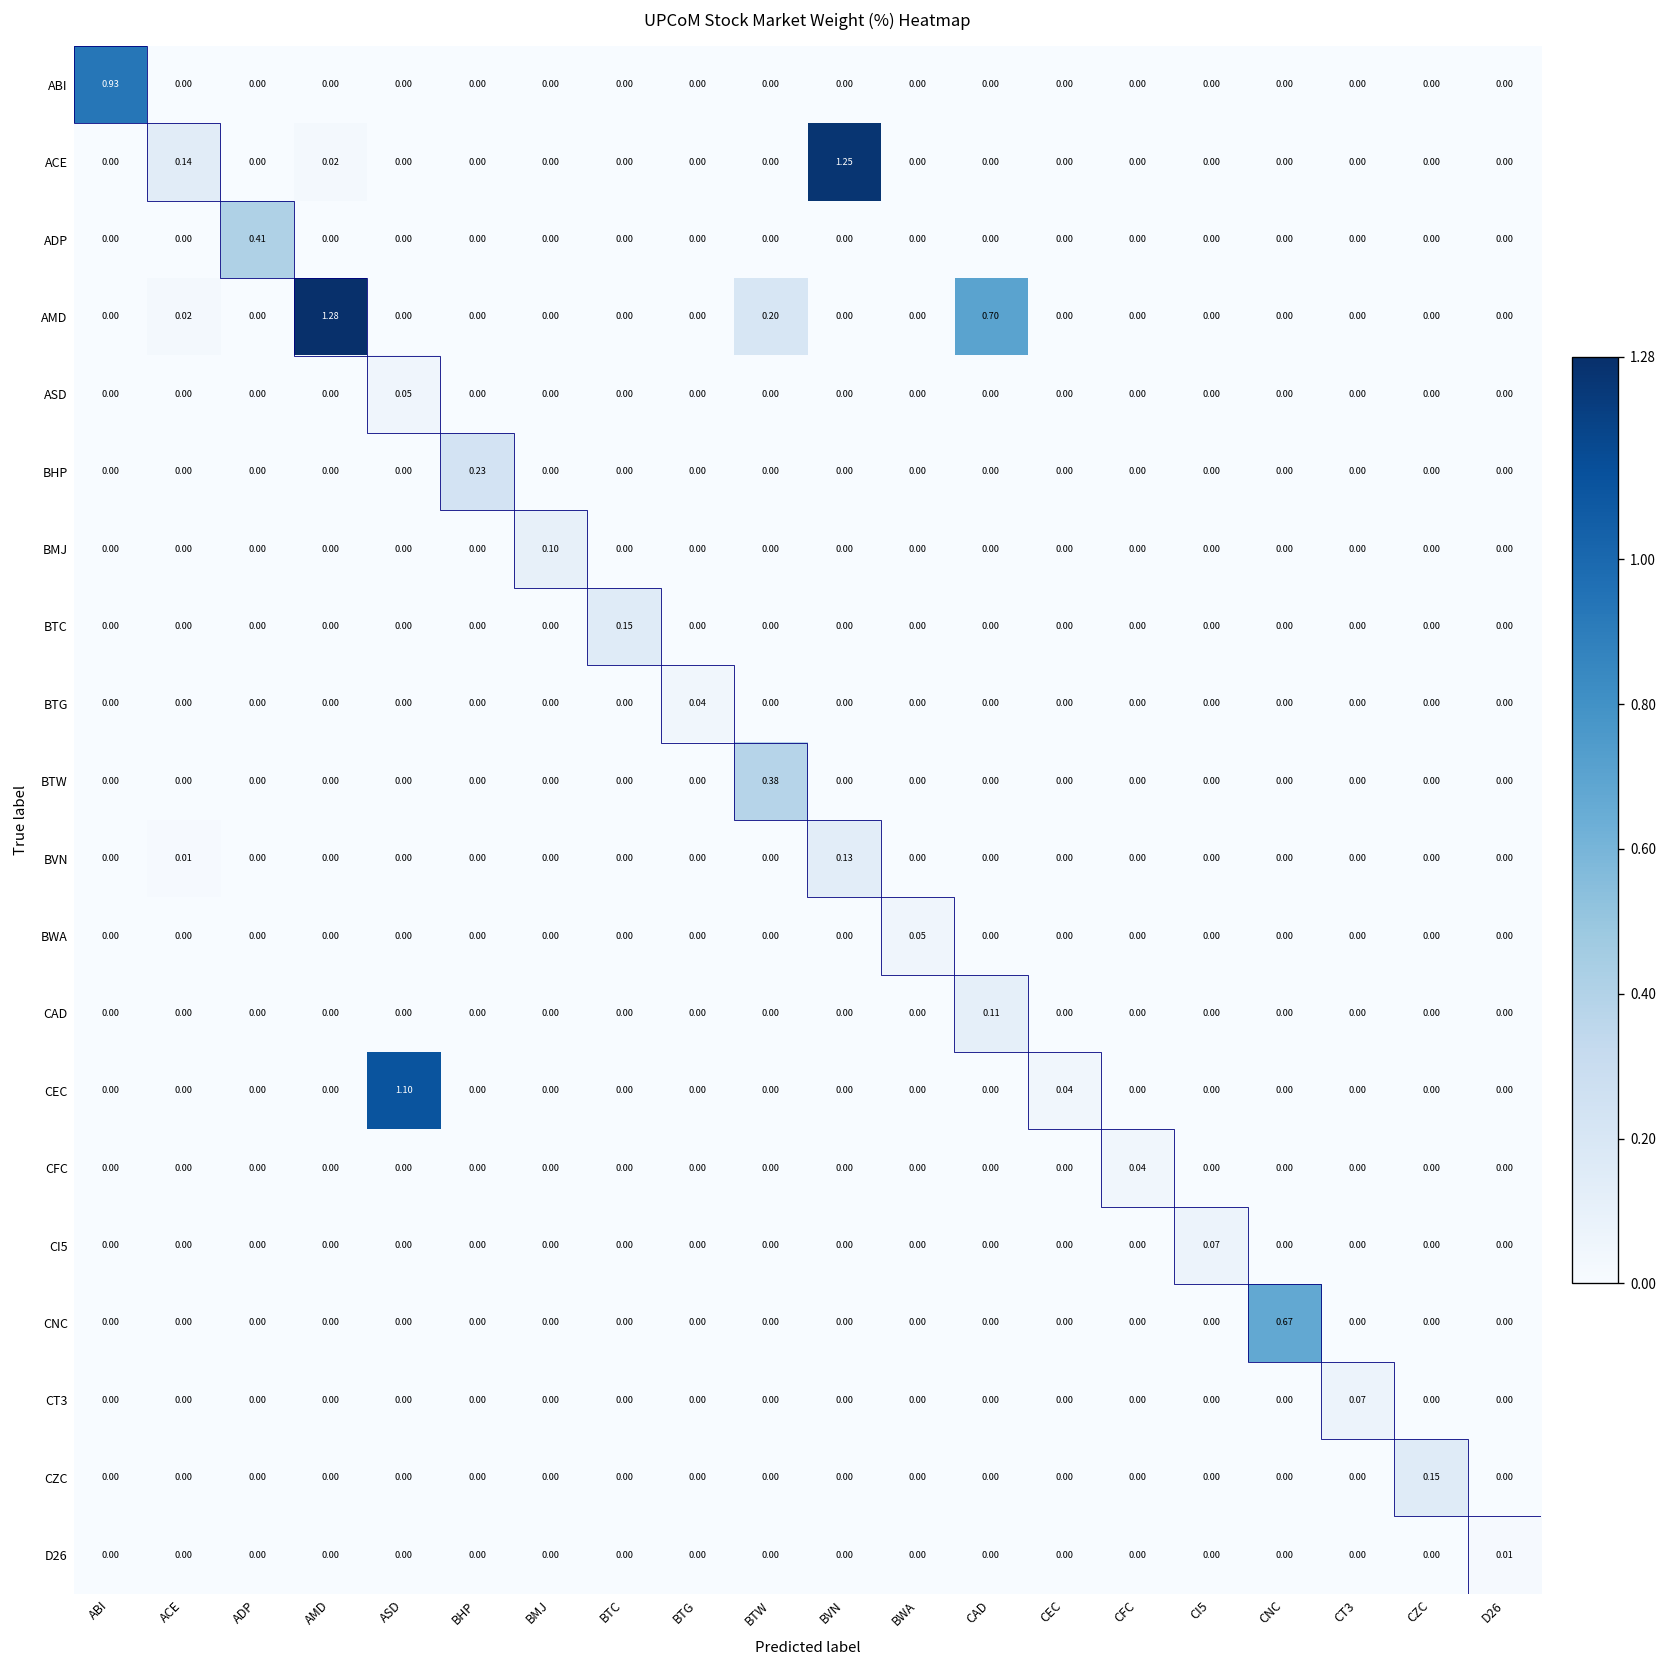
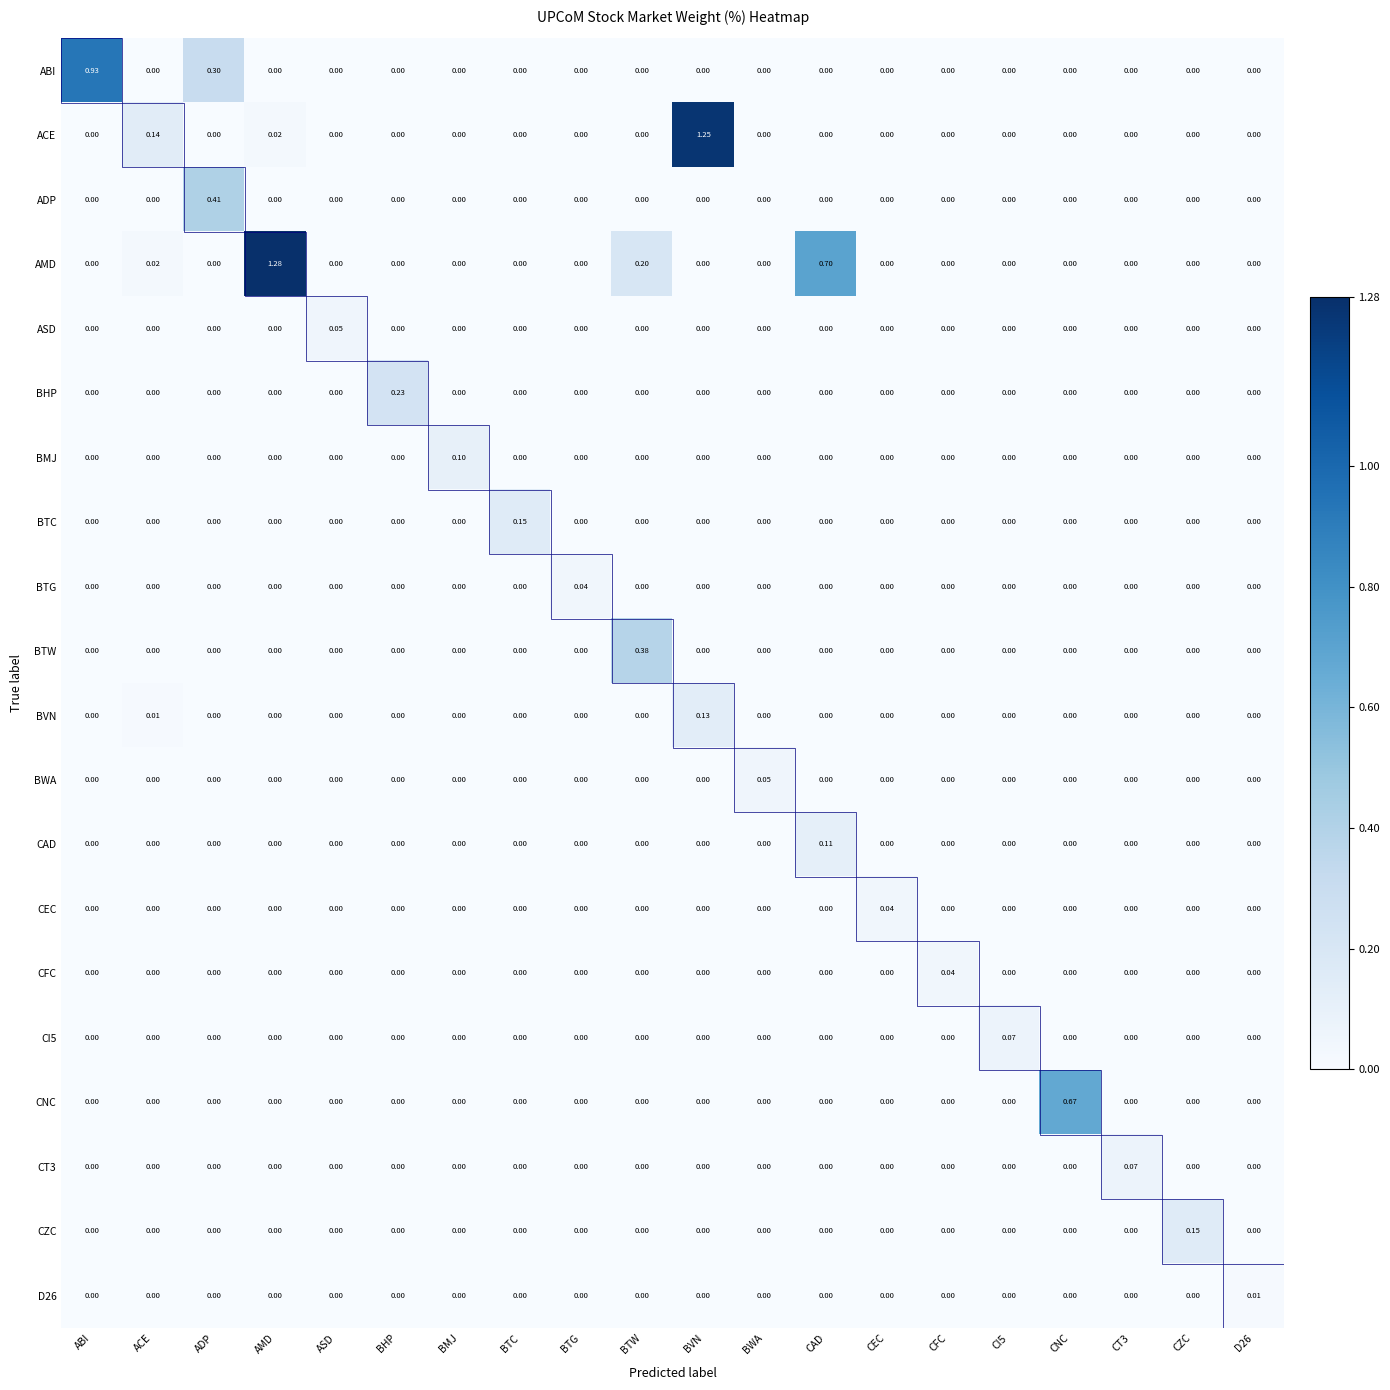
  {
    "ABI": {
      "ABI": 0.93,
      "ACE": 0.00,
-     "ADP": 0.00,
+     "ADP": 0.30,
      "AMD": 0.00,
      "ASD": 0.00,
      "BHP": 0.00,
      "BMJ": 0.00,
      "BTC": 0.00,
      "BTG": 0.00,
      "BTW": 0.00,
      "BVN": 0.00,
      "BWA": 0.00,
      "CAD": 0.00,
      "CEC": 0.00,
      "CFC": 0.00,
      "CI5": 0.00,
      "CNC": 0.00,
      "CT3": 0.00,
      "CZC": 0.00,
      "D26": 0.00
    },
    "CEC": {
      "ABI": 0.00,
      "ACE": 0.00,
      "ADP": 0.00,
      "AMD": 0.00,
-     "ASD": 1.10,
+     "ASD": 0.00,
      "BHP": 0.00,
      "BMJ": 0.00,
      "BTC": 0.00,
      "BTG": 0.00,
      "BTW": 0.00,
      "BVN": 0.00,
      "BWA": 0.00,
      "CAD": 0.00,
      "CEC": 0.04,
      "CFC": 0.00,
      "CI5": 0.00,
      "CNC": 0.00,
      "CT3": 0.00,
      "CZC": 0.00,
      "D26": 0.00
    }
  }
